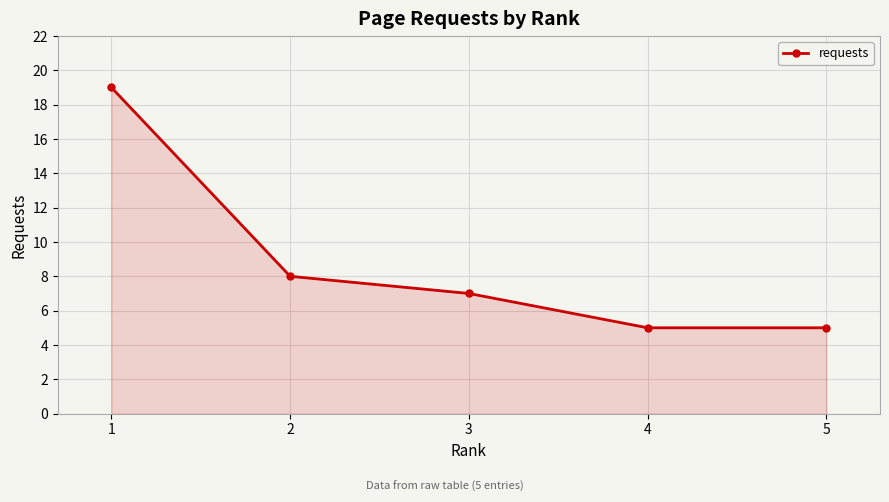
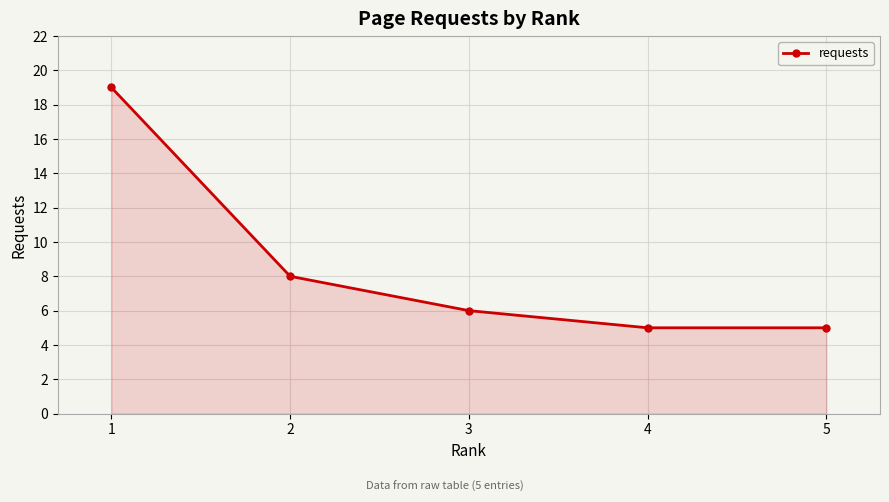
  {
    "1": 19,
    "2": 8,
-   "3": 7,
+   "3": 6,
    "4": 5,
    "5": 5
  }
